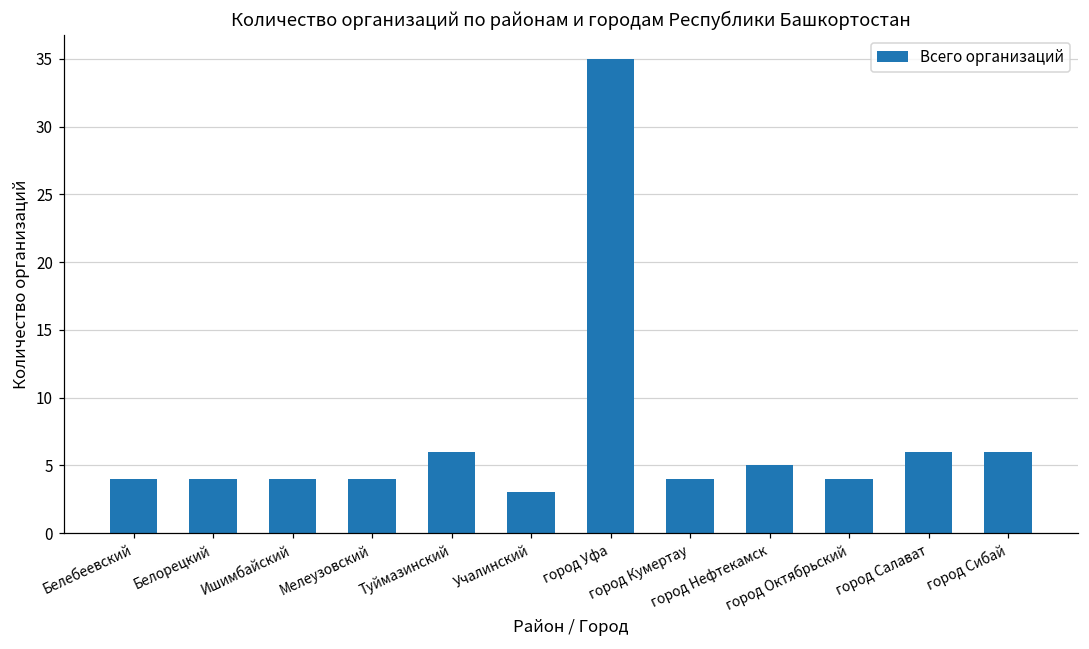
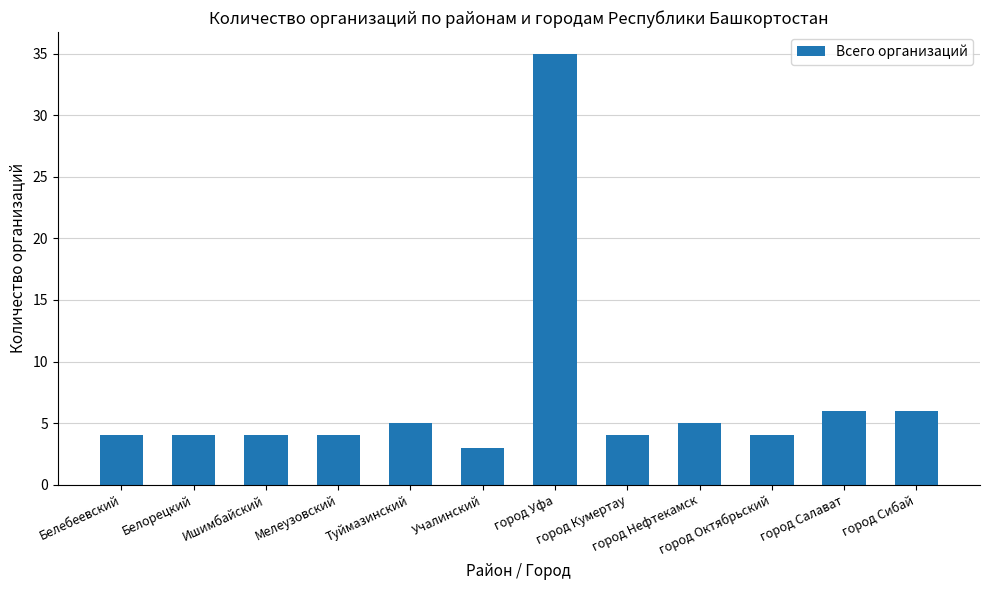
  {
    "Белебеевский": 4,
    "Белорецкий": 4,
    "Ишимбайский": 4,
    "Мелеузовский": 4,
-   "Туймазинский": 6,
+   "Туймазинский": 5,
    "Учалинский": 3,
    "город Уфа": 35,
    "город Кумертау": 4,
    "город Нефтекамск": 5,
    "город Октябрьский": 4,
    "город Салават": 6,
    "город Сибай": 6
  }
